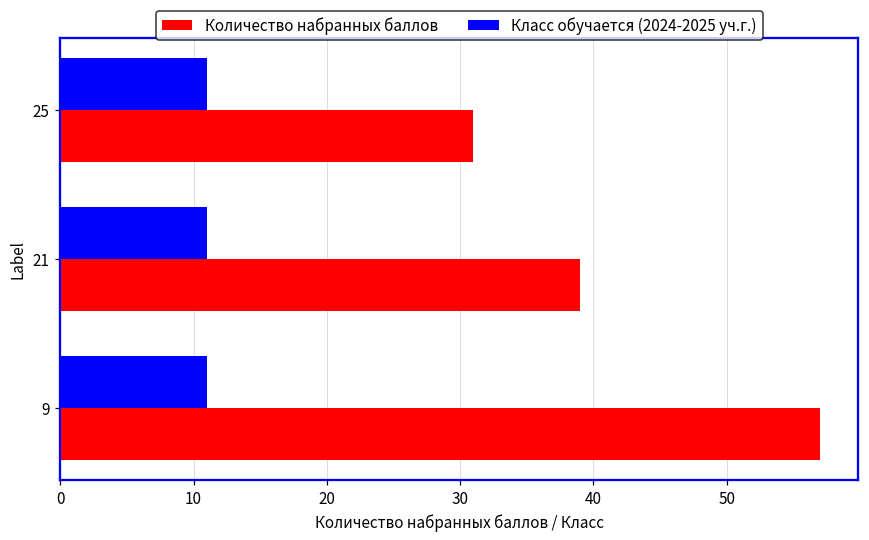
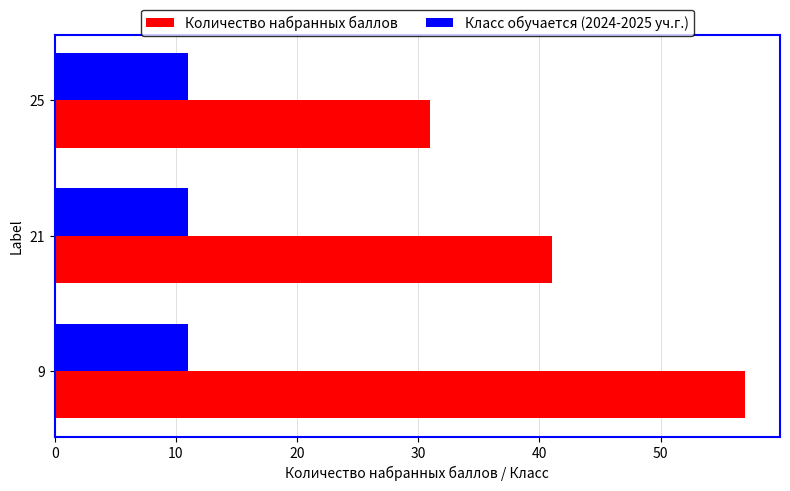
  {
    "Количество набранных баллов": {
      "25": 31,
-     "21": 39,
+     "21": 41,
      "9": 57
    },
    "Класс обучается (2024-2025 уч.г.)": {
      "25": 11,
      "21": 11,
      "9": 11
    }
  }
